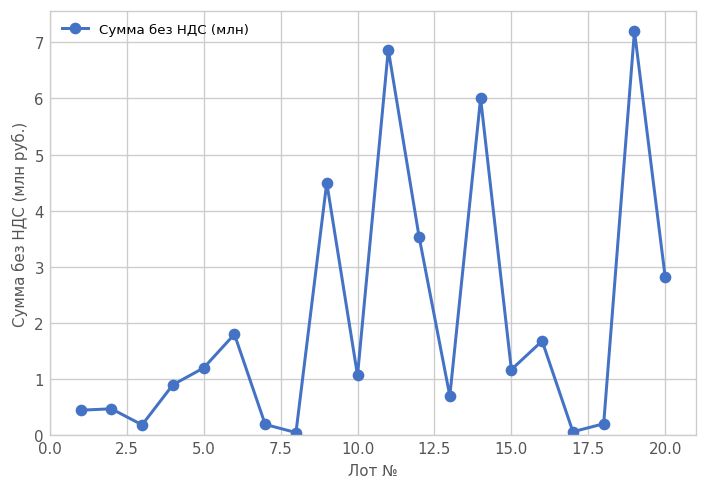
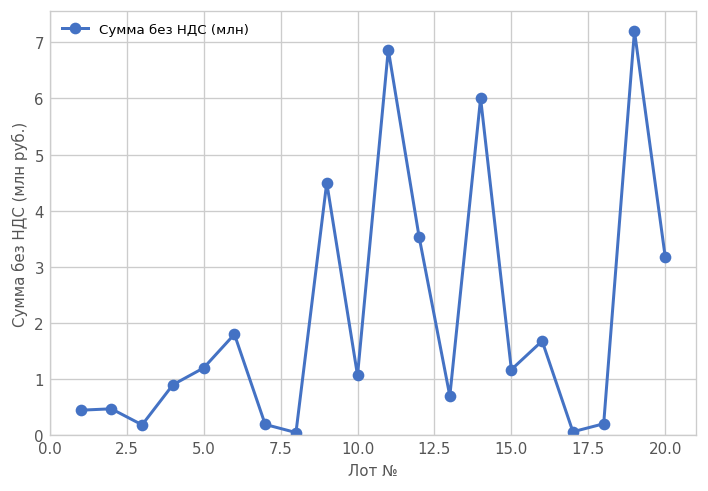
  {
    "5.0": 1.2,
    "10.0": 1.1,
    "15.0": 1.2,
-   "20.0": 2.8
+   "20.0": 3.2
  }
